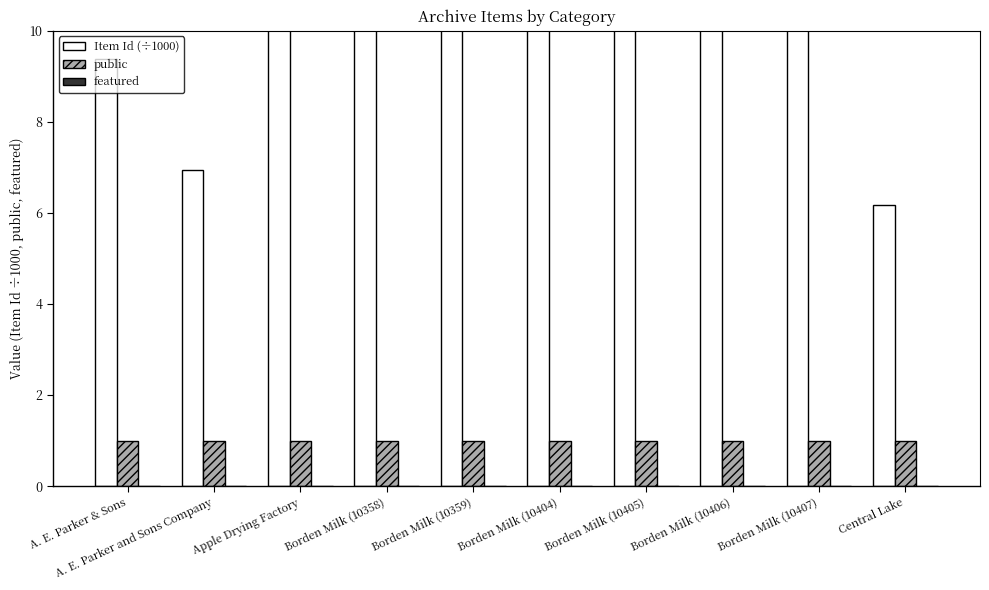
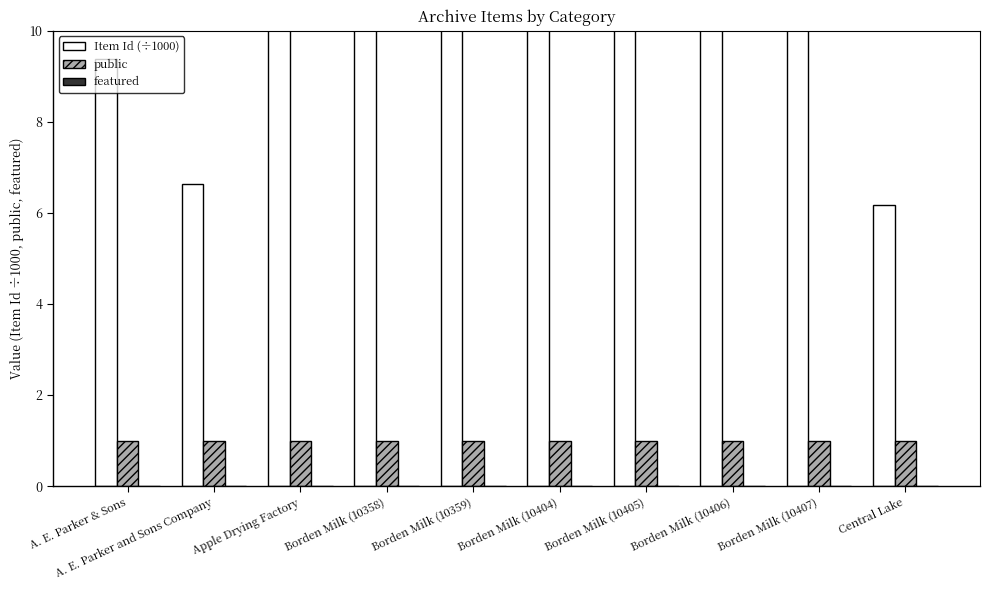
  {
    "Item Id (÷1000)": {
-     "A. E. Parker and Sons Company": 6.9,
+     "A. E. Parker and Sons Company": 6.6,
      "Central Lake": 6.2
    },
    "public": {
      "A. E. Parker & Sons": 1.0,
      "A. E. Parker and Sons Company": 1.0,
      "Apple Drying Factory": 1.0,
      "Borden Milk (10358)": 1.0,
      "Borden Milk (10359)": 1.0,
      "Borden Milk (10404)": 1.0,
      "Borden Milk (10405)": 1.0,
      "Borden Milk (10406)": 1.0,
      "Borden Milk (10407)": 1.0,
      "Central Lake": 1.0
    },
    "featured": {
      "A. E. Parker & Sons": 0.0,
      "A. E. Parker and Sons Company": 0.0,
      "Apple Drying Factory": 0.0,
      "Borden Milk (10358)": 0.0,
      "Borden Milk (10359)": 0.0,
      "Borden Milk (10404)": 0.0,
      "Borden Milk (10405)": 0.0,
      "Borden Milk (10406)": 0.0,
      "Borden Milk (10407)": 0.0,
      "Central Lake": 0.0
    }
  }
